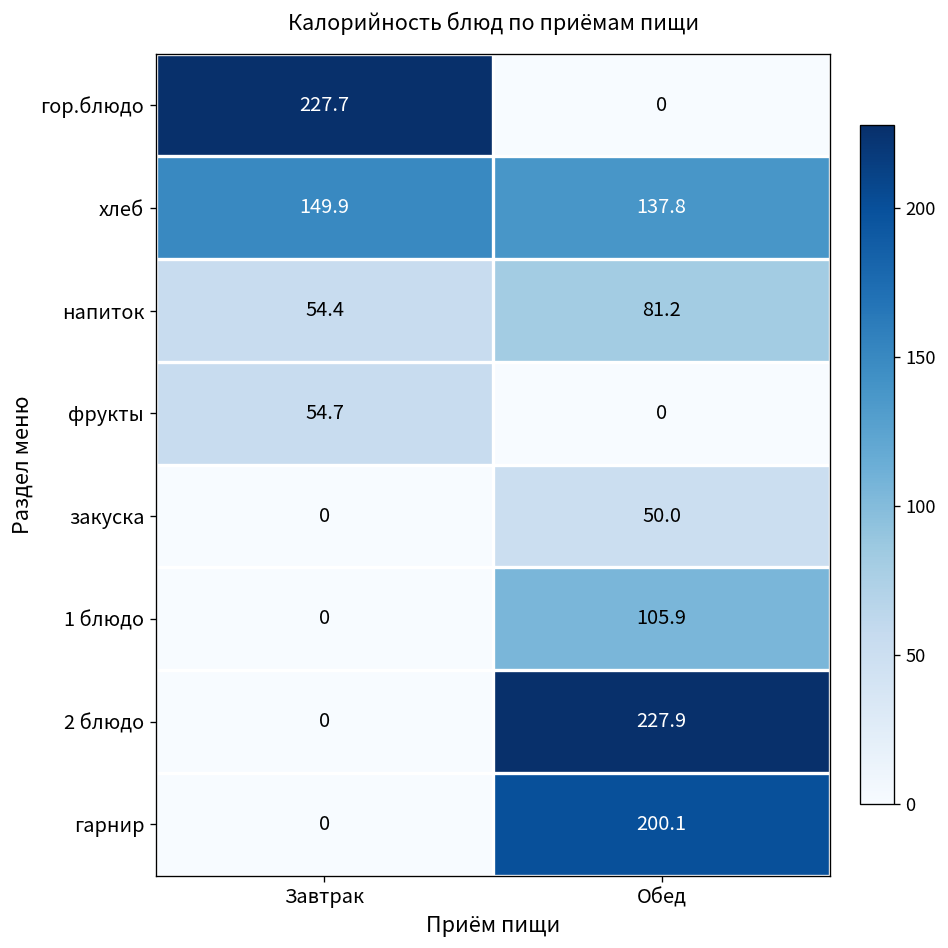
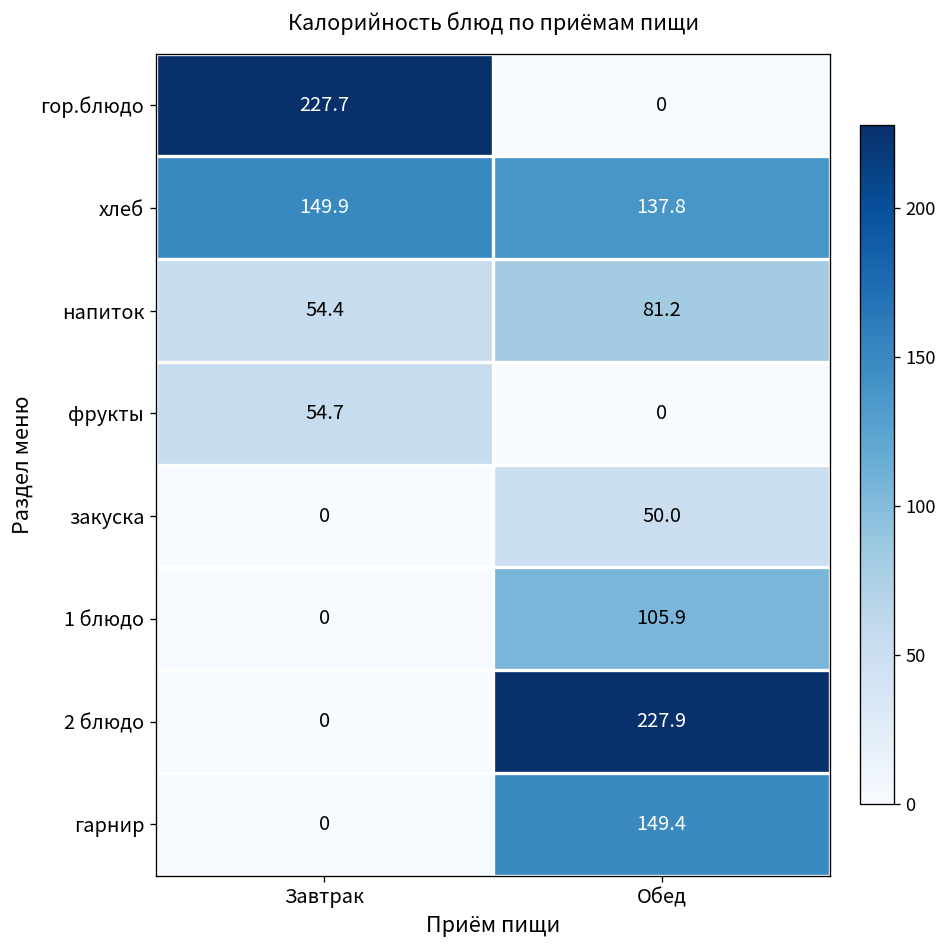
  {
    "гор.блюдо": {
      "Завтрак": 227.7,
      "Обед": 0
    },
    "хлеб": {
      "Завтрак": 149.9,
      "Обед": 137.8
    },
    "напиток": {
      "Завтрак": 54.4,
      "Обед": 81.2
    },
    "фрукты": {
      "Завтрак": 54.7,
      "Обед": 0
    },
    "закуска": {
      "Завтрак": 0,
      "Обед": 50.0
    },
    "1 блюдо": {
      "Завтрак": 0,
      "Обед": 105.9
    },
    "2 блюдо": {
      "Завтрак": 0,
      "Обед": 227.9
    },
    "гарнир": {
      "Завтрак": 0,
-     "Обед": 200.1
+     "Обед": 149.4
    }
  }
